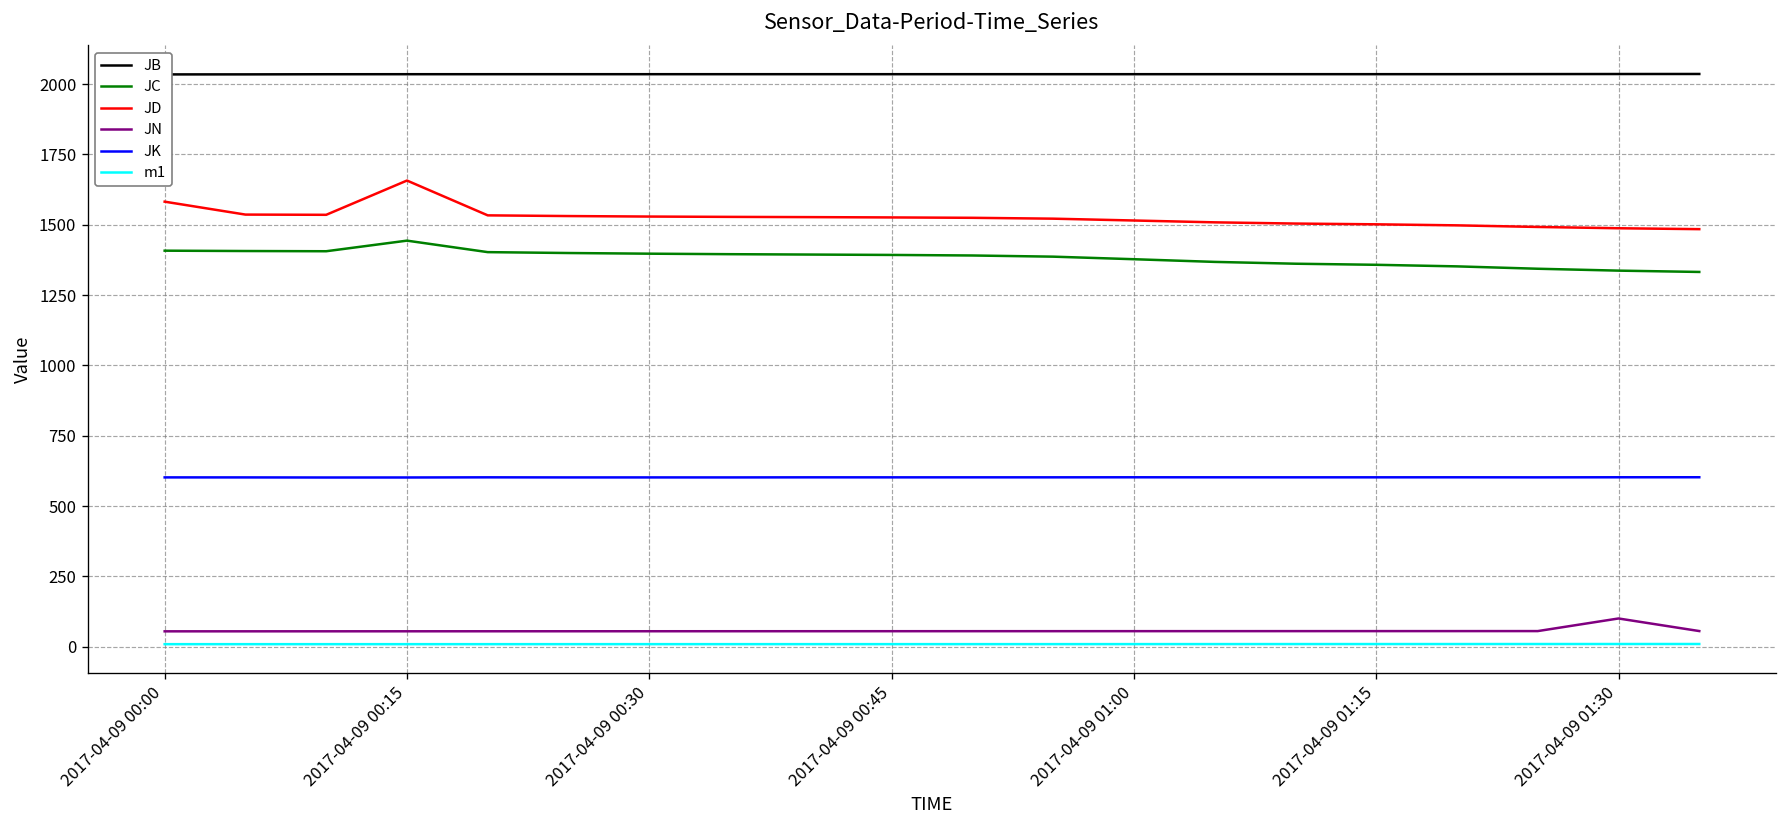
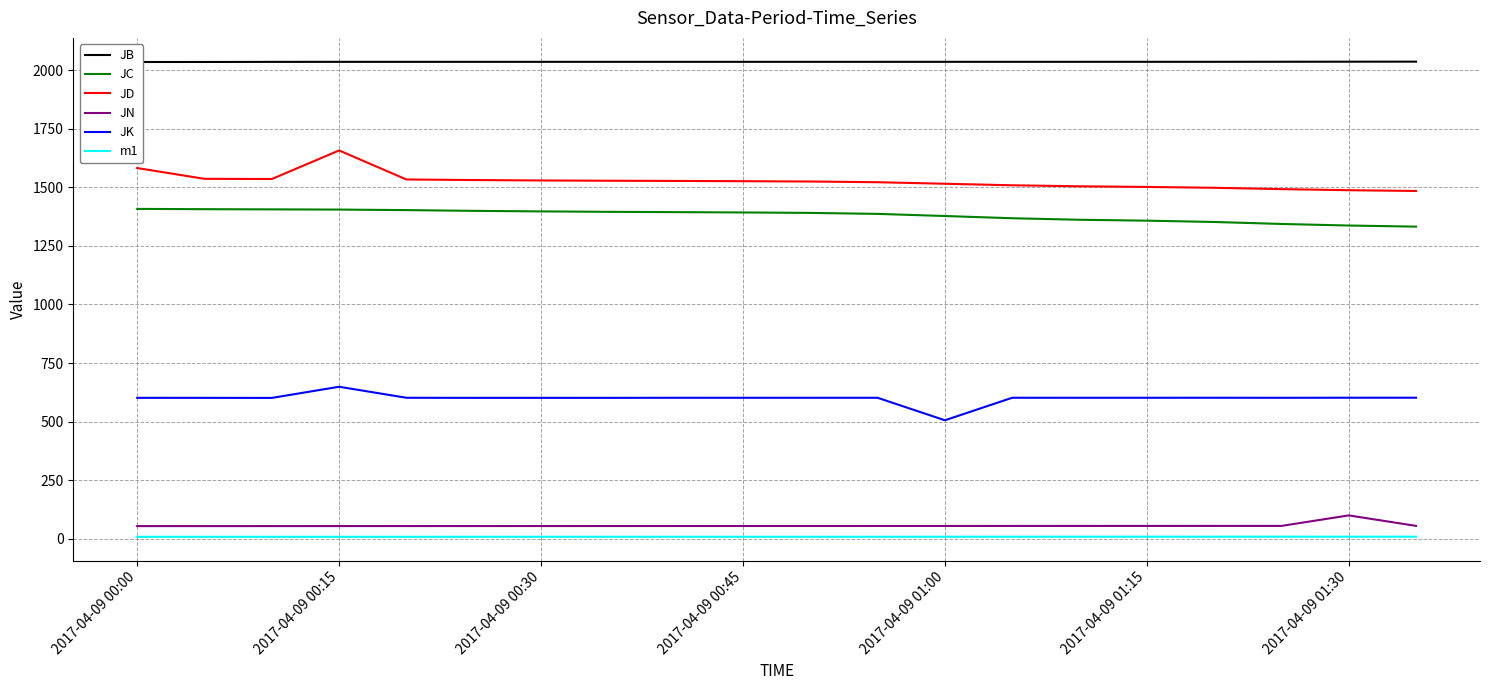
  {
    "JB": {
      "2017-04-09 00:15": 2030,
      "2017-04-09 00:30": 2030,
      "2017-04-09 00:45": 2030,
      "2017-04-09 01:00": 2040,
      "2017-04-09 01:15": 2040,
      "2017-04-09 01:30": 2040
    },
    "JC": {
      "2017-04-09 00:00": 1410,
-     "2017-04-09 00:15": 1440,
+     "2017-04-09 00:15": 1400,
      "2017-04-09 00:30": 1400,
      "2017-04-09 00:45": 1390,
      "2017-04-09 01:00": 1380,
      "2017-04-09 01:15": 1360,
      "2017-04-09 01:30": 1340
    },
    "JD": {
      "2017-04-09 00:00": 1580,
      "2017-04-09 00:15": 1660,
      "2017-04-09 00:30": 1530,
      "2017-04-09 00:45": 1530,
      "2017-04-09 01:00": 1510,
      "2017-04-09 01:15": 1500,
      "2017-04-09 01:30": 1490
    },
    "JN": {
      "2017-04-09 00:00": 50,
      "2017-04-09 00:15": 50,
      "2017-04-09 00:30": 50,
      "2017-04-09 00:45": 60,
      "2017-04-09 01:00": 60,
      "2017-04-09 01:15": 60,
      "2017-04-09 01:30": 100
    },
    "JK": {
      "2017-04-09 00:00": 600,
-     "2017-04-09 00:15": 600,
+     "2017-04-09 00:15": 650,
      "2017-04-09 00:30": 600,
      "2017-04-09 00:45": 600,
-     "2017-04-09 01:00": 600,
+     "2017-04-09 01:00": 510,
      "2017-04-09 01:15": 600,
      "2017-04-09 01:30": 600
    },
    "m1": {
      "2017-04-09 00:00": 10,
      "2017-04-09 00:15": 10,
      "2017-04-09 00:30": 10,
      "2017-04-09 00:45": 10,
      "2017-04-09 01:00": 10,
      "2017-04-09 01:15": 10,
      "2017-04-09 01:30": 10
    }
  }
